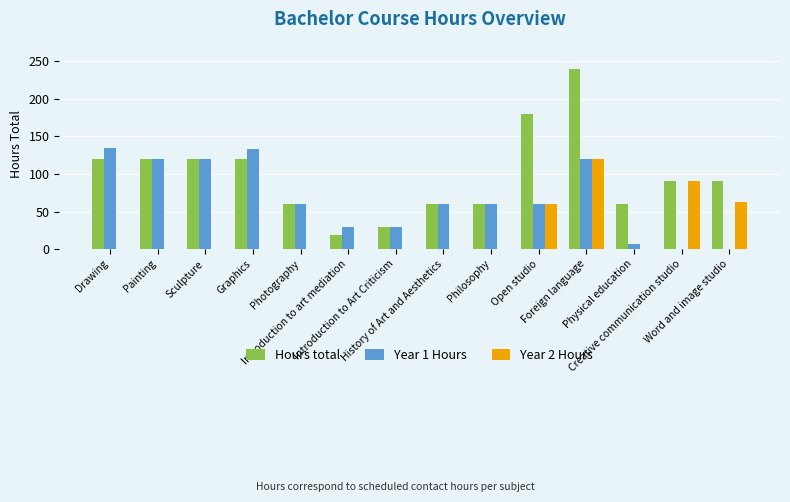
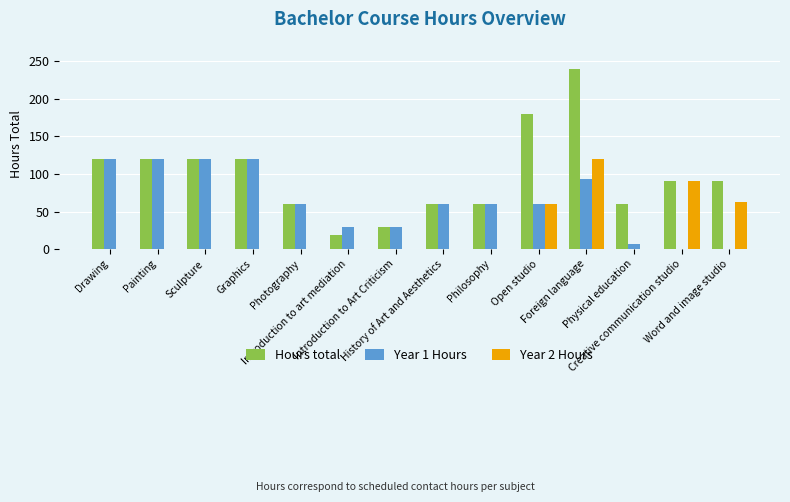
  {
    "Hours total": {
      "Drawing": 120,
      "Painting": 120,
      "Sculpture": 120,
      "Graphics": 120,
      "Photography": 60,
      "Introduction to art mediation": 20,
      "Introduction to Art Criticism": 30,
      "History of Art and Aesthetics": 60,
      "Philosophy": 60,
      "Open studio": 180,
      "Foreign language": 240,
      "Physical education": 60,
      "Creative communication studio": 90,
      "Word and image studio": 90
    },
    "Year 1 Hours": {
-     "Drawing": 140,
+     "Drawing": 120,
      "Painting": 120,
      "Sculpture": 120,
-     "Graphics": 130,
+     "Graphics": 120,
      "Photography": 60,
      "Introduction to art mediation": 30,
      "Introduction to Art Criticism": 30,
      "History of Art and Aesthetics": 60,
      "Philosophy": 60,
      "Open studio": 60,
-     "Foreign language": 120,
+     "Foreign language": 90,
      "Physical education": 10,
      "Creative communication studio": 0,
      "Word and image studio": 0
    },
    "Year 2 Hours": {
      "Drawing": 0,
      "Painting": 0,
      "Sculpture": 0,
      "Graphics": 0,
      "Photography": 0,
      "Introduction to art mediation": 0,
      "Introduction to Art Criticism": 0,
      "History of Art and Aesthetics": 0,
      "Philosophy": 0,
      "Open studio": 60,
      "Foreign language": 120,
      "Physical education": 0,
      "Creative communication studio": 90,
      "Word and image studio": 60
    }
  }
